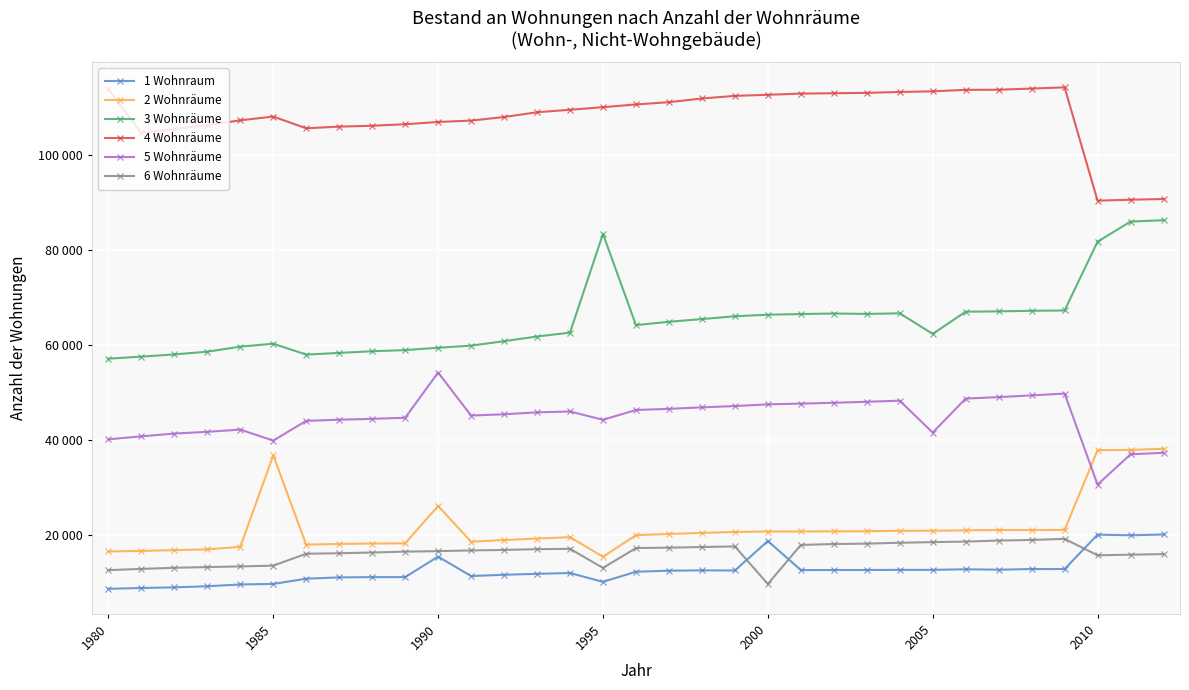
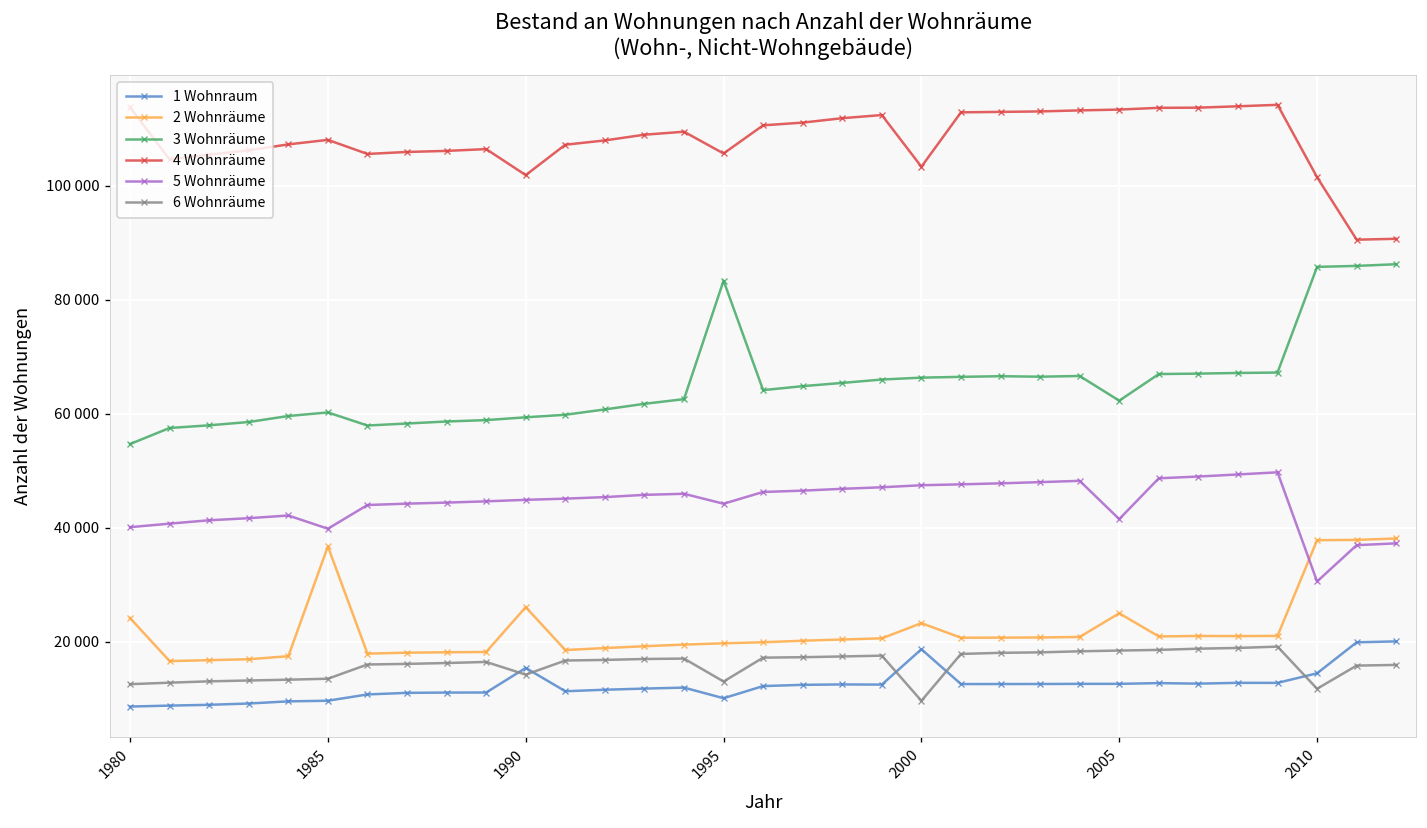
  {
    "1 Wohnraum": {
      "1980": 9000,
      "1985": 10000,
      "1990": 15000,
      "1995": 10000,
      "2000": 19000,
      "2005": 13000,
-     "2010": 20000
+     "2010": 14000
    },
    "2 Wohnräume": {
-     "1980": 16000,
+     "1980": 24000,
      "1985": 37000,
      "1990": 26000,
-     "1995": 15000,
-     "2000": 21000,
-     "2005": 21000,
+     "1995": 20000,
+     "2000": 23000,
+     "2005": 25000,
      "2010": 38000
    },
    "3 Wohnräume": {
-     "1980": 57000,
+     "1980": 55000,
      "1985": 60000,
      "1990": 59000,
      "1995": 83000,
      "2000": 66000,
      "2005": 62000,
-     "2010": 82000
+     "2010": 86000
    },
    "4 Wohnräume": {
      "1985": 108000,
-     "1990": 107000,
-     "1995": 110000,
-     "2000": 113000,
+     "1990": 102000,
+     "1995": 106000,
+     "2000": 103000,
      "2005": 113000,
-     "2010": 90000
+     "2010": 101000
    },
    "5 Wohnräume": {
      "1980": 40000,
      "1985": 40000,
-     "1990": 54000,
+     "1990": 45000,
      "1995": 44000,
      "2000": 47000,
      "2005": 42000,
      "2010": 31000
    },
    "6 Wohnräume": {
      "1980": 13000,
      "1985": 14000,
-     "1990": 17000,
+     "1990": 14000,
      "1995": 13000,
      "2000": 10000,
      "2005": 18000,
-     "2010": 16000
+     "2010": 12000
    }
  }
